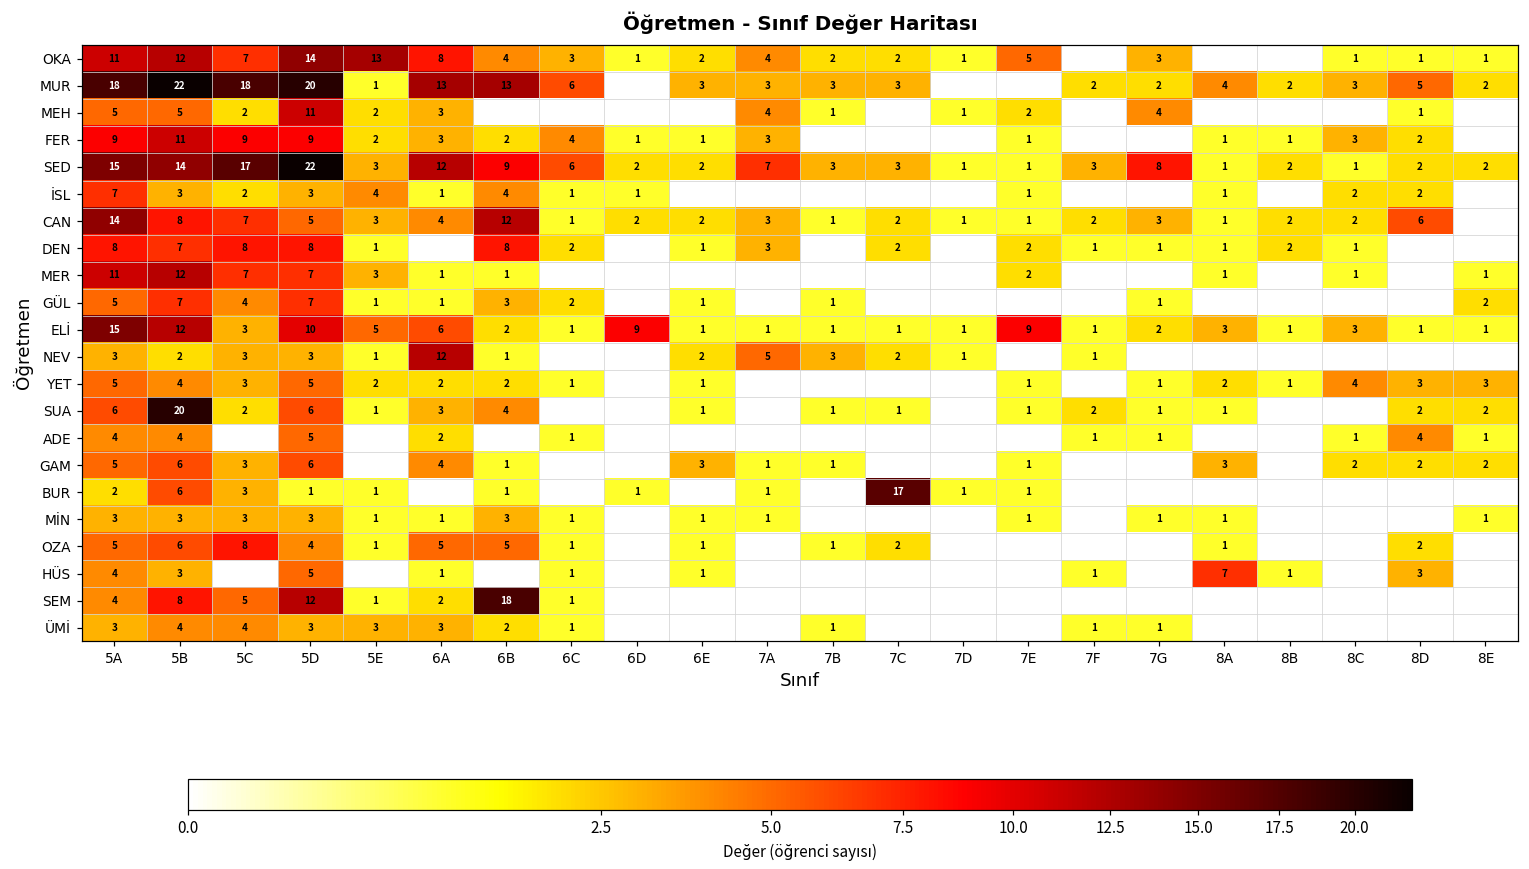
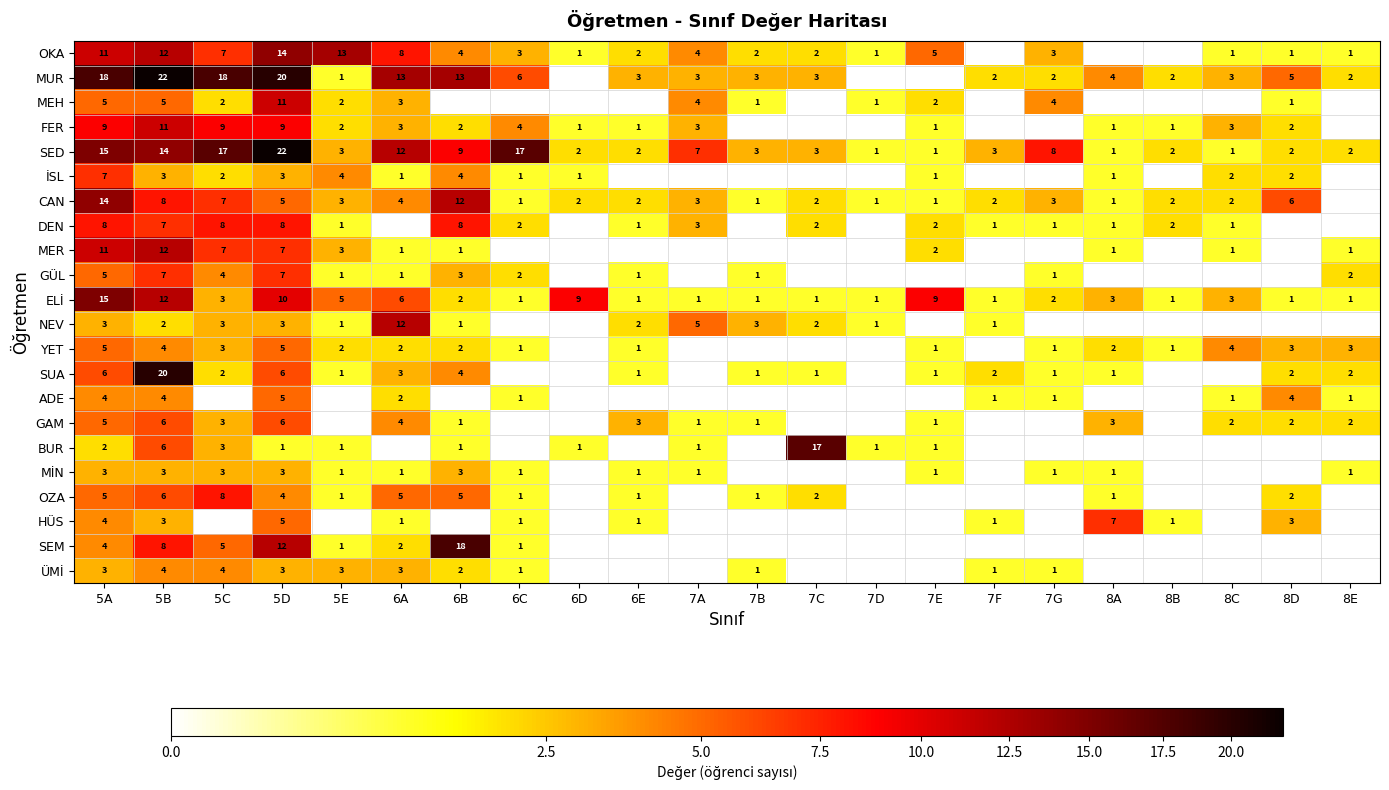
  {
    "SED": {
      "5A": 15,
      "5B": 14,
      "5C": 17,
      "5D": 22,
      "5E": 3,
      "6A": 12,
      "6B": 9,
-     "6C": 6,
+     "6C": 17,
      "6D": 2,
      "6E": 2,
      "7A": 7,
      "7B": 3,
      "7C": 3,
      "7D": 1,
      "7E": 1,
      "7F": 3,
      "7G": 8,
      "8A": 1,
      "8B": 2,
      "8C": 1,
      "8D": 2,
      "8E": 2
    }
  }
